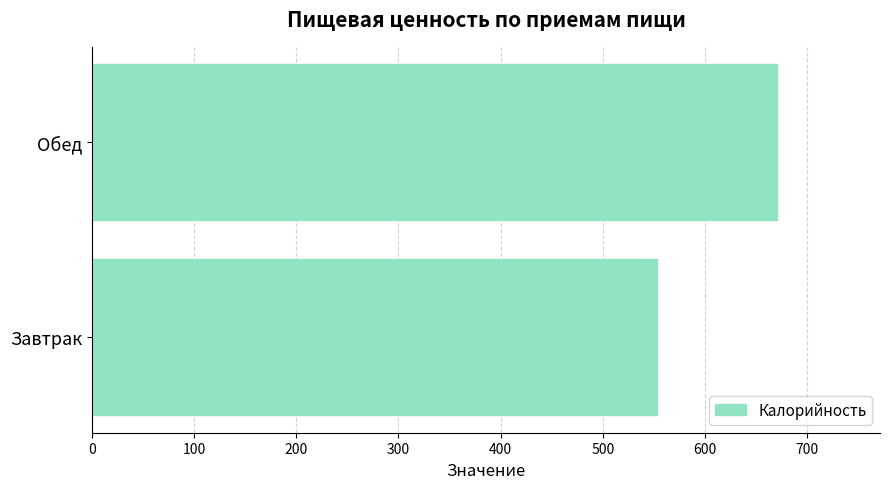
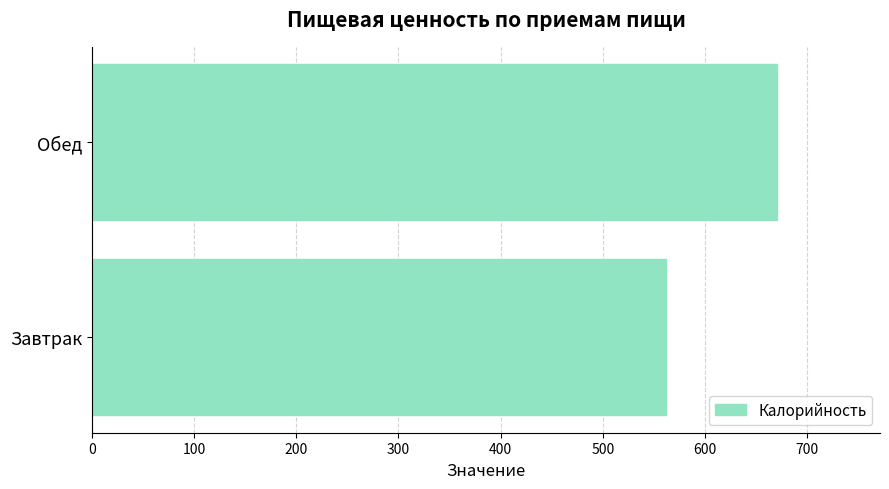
  {
    "Обед": 671,
-   "Завтрак": 553
+   "Завтрак": 562
  }
